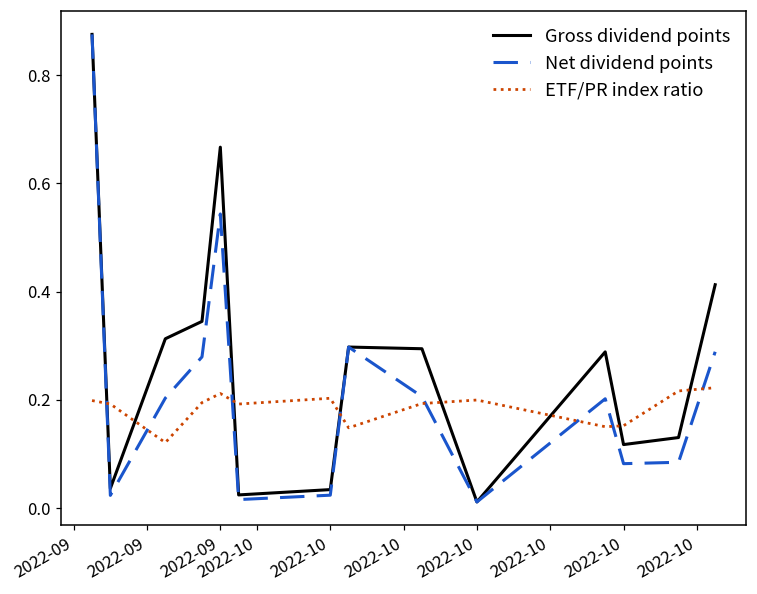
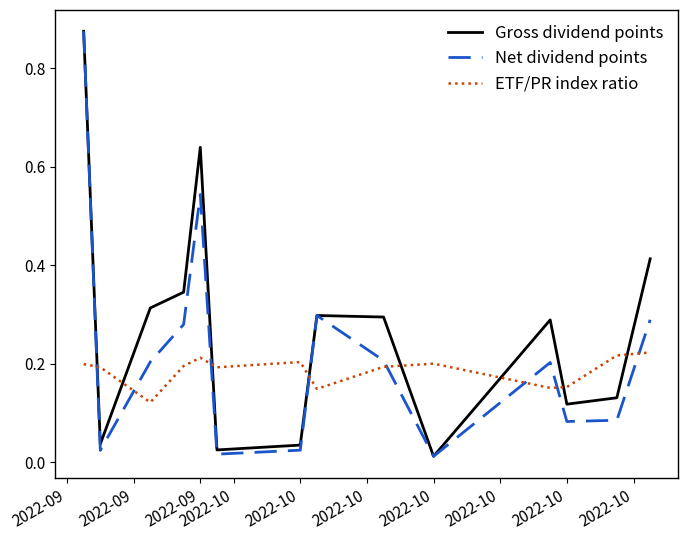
  {
    "Gross dividend points": {
-     "2022-09": 0.67
+     "2022-09": 0.64
    },
    "Net dividend points": {
      "2022-09": 0.54
    },
    "ETF/PR index ratio": {
      "2022-09": 0.21
    }
  }
